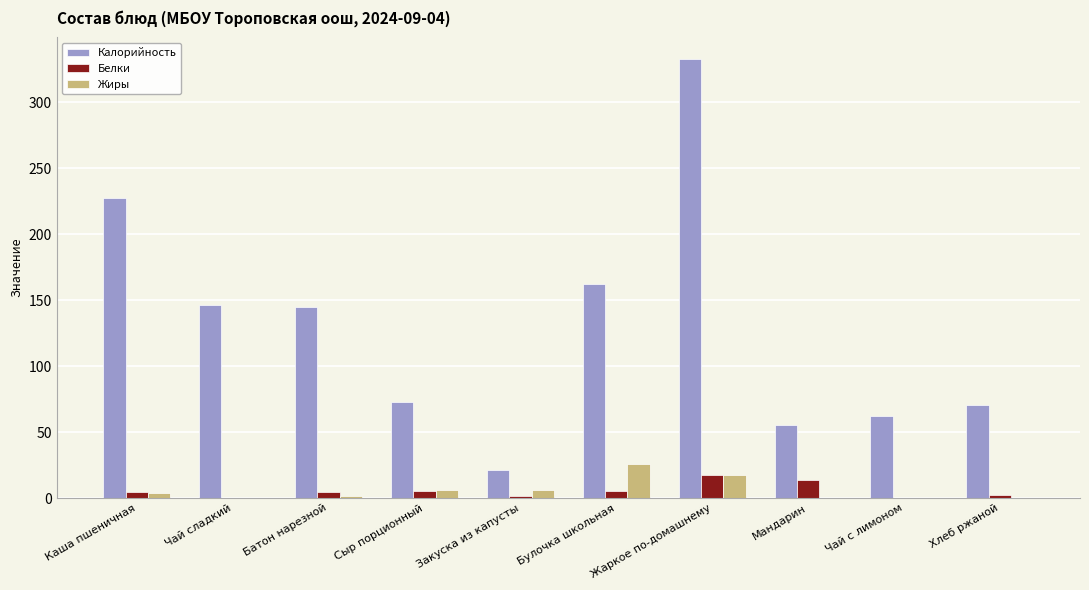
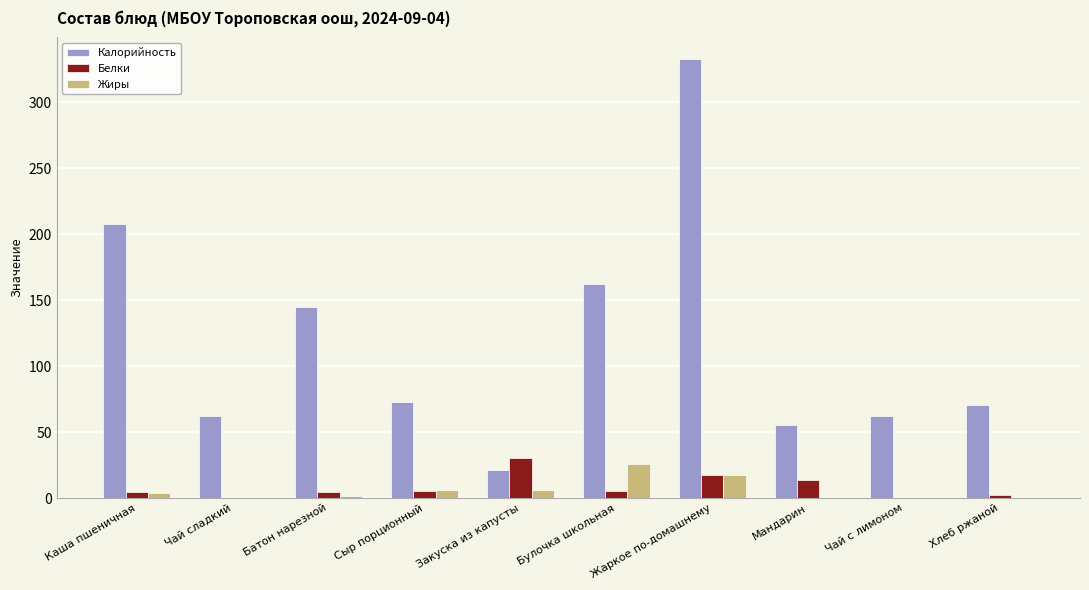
  {
    "Калорийность": {
-     "Каша пшеничная": 227,
-     "Чай сладкий": 146,
+     "Каша пшеничная": 208,
+     "Чай сладкий": 62,
      "Батон нарезной": 145,
      "Сыр порционный": 73,
      "Закуска из капусты": 21,
      "Булочка школьная": 162,
      "Жаркое по-домашнему": 332,
      "Мандарин": 55,
      "Чай с лимоном": 62,
      "Хлеб ржаной": 70
    },
    "Белки": {
      "Каша пшеничная": 5,
      "Батон нарезной": 5,
      "Сыр порционный": 5,
-     "Закуска из капусты": 1,
+     "Закуска из капусты": 31,
      "Булочка школьная": 5,
      "Жаркое по-домашнему": 17,
      "Мандарин": 14,
      "Хлеб ржаной": 2
    },
    "Жиры": {
      "Каша пшеничная": 4,
      "Чай сладкий": 0,
      "Сыр порционный": 6,
      "Закуска из капусты": 6,
      "Булочка школьная": 26,
      "Жаркое по-домашнему": 17,
      "Мандарин": 0
    }
  }
